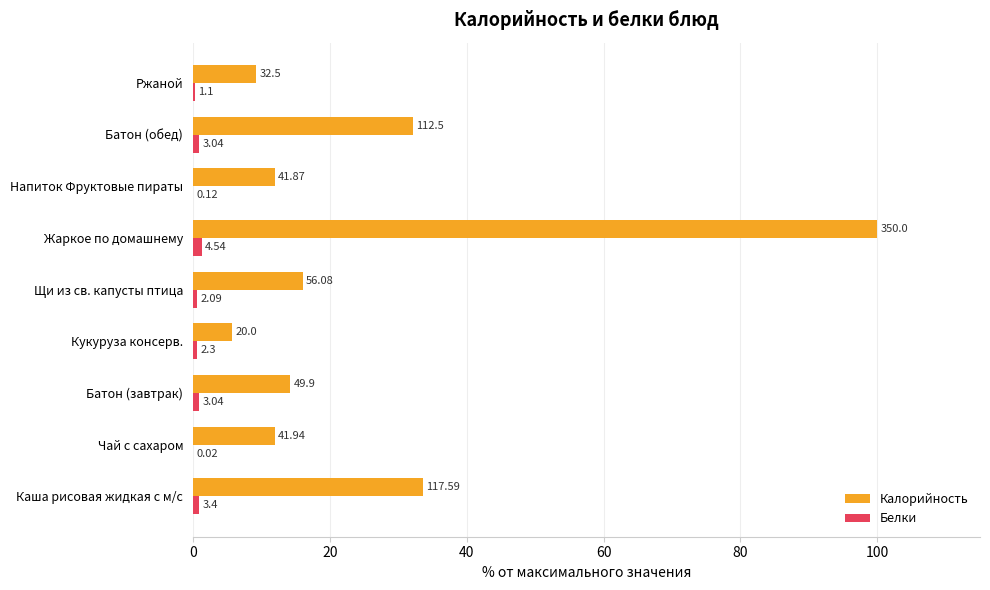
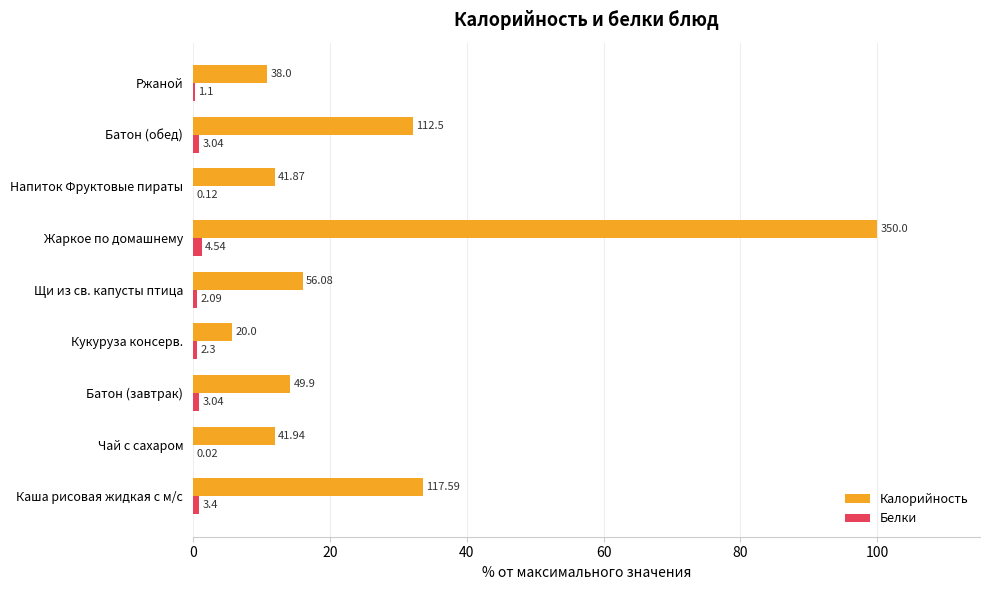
  {
    "Калорийность": {
-     "Ржаной": 32.5
+     "Ржаной": 38.0
    }
  }
